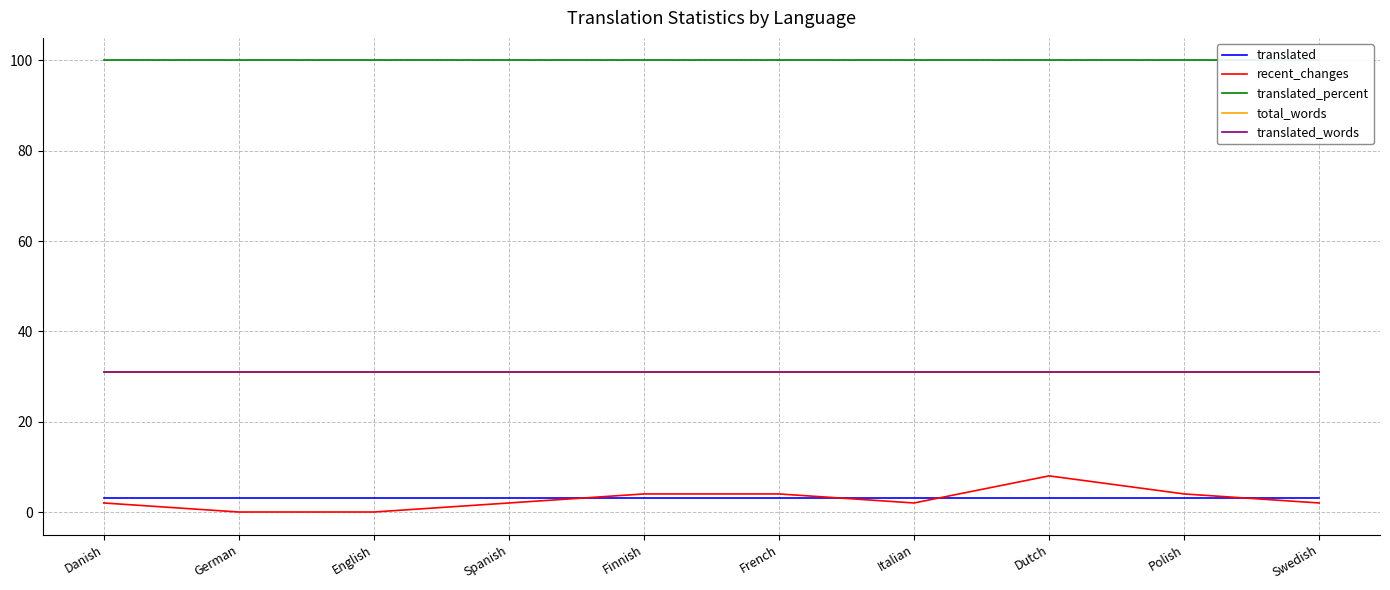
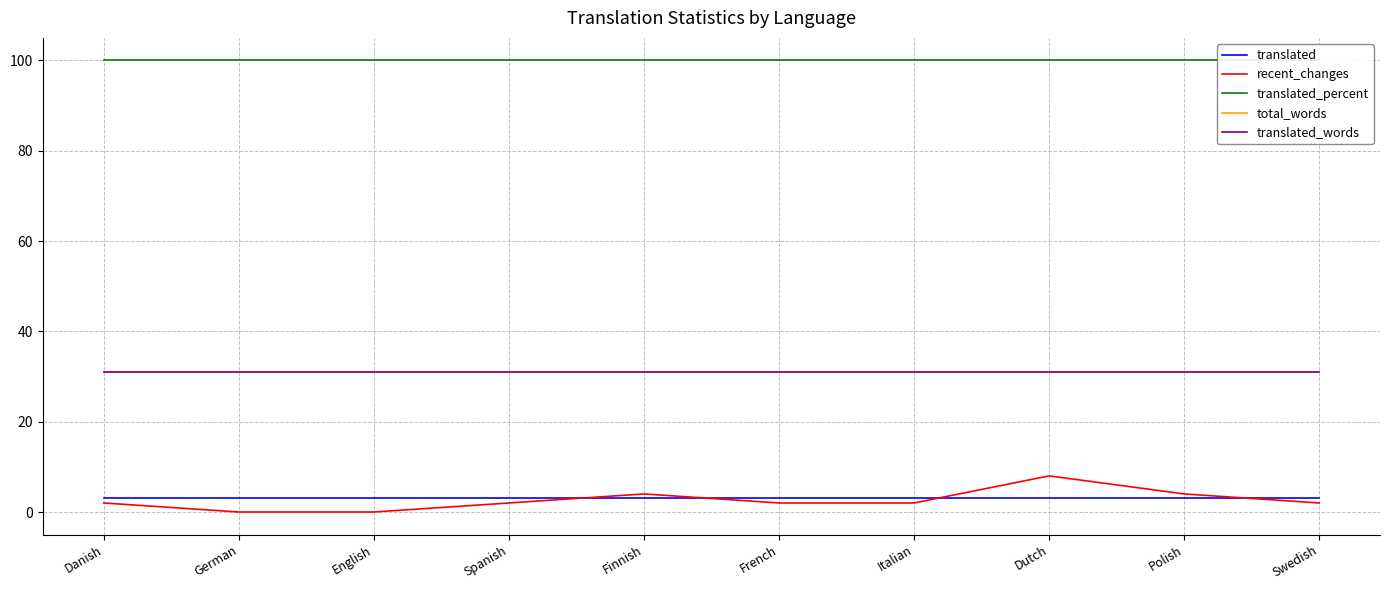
  {
    "translated": {
      "Danish": 3,
      "German": 3,
      "English": 3,
      "Spanish": 3,
      "Finnish": 3,
      "French": 3,
      "Italian": 3,
      "Dutch": 3,
      "Polish": 3,
      "Swedish": 3
    },
    "recent_changes": {
      "Danish": 2,
      "German": 0,
      "English": 0,
      "Spanish": 2,
      "Finnish": 4,
-     "French": 4,
+     "French": 2,
      "Italian": 2,
      "Dutch": 8,
      "Polish": 4,
      "Swedish": 2
    },
    "translated_percent": {
      "Danish": 100,
      "German": 100,
      "English": 100,
      "Spanish": 100,
      "Finnish": 100,
      "French": 100,
      "Italian": 100,
      "Dutch": 100,
      "Polish": 100
    },
    "translated_words": {
      "Danish": 31,
      "German": 31,
      "English": 31,
      "Spanish": 31,
      "Finnish": 31,
      "French": 31,
      "Italian": 31,
      "Dutch": 31,
      "Polish": 31,
      "Swedish": 31
    }
  }
